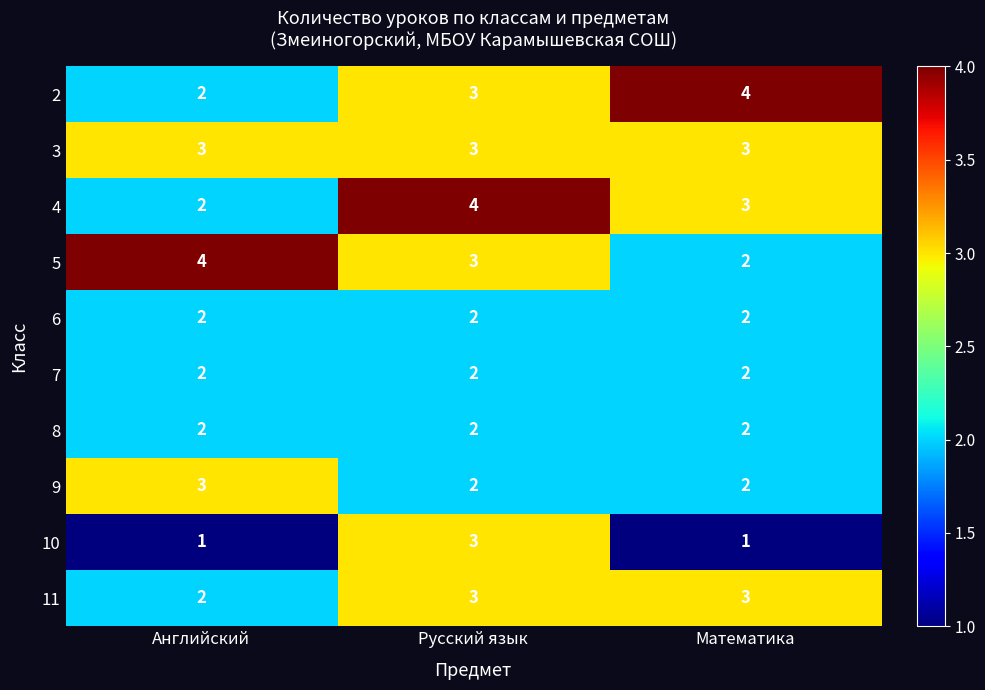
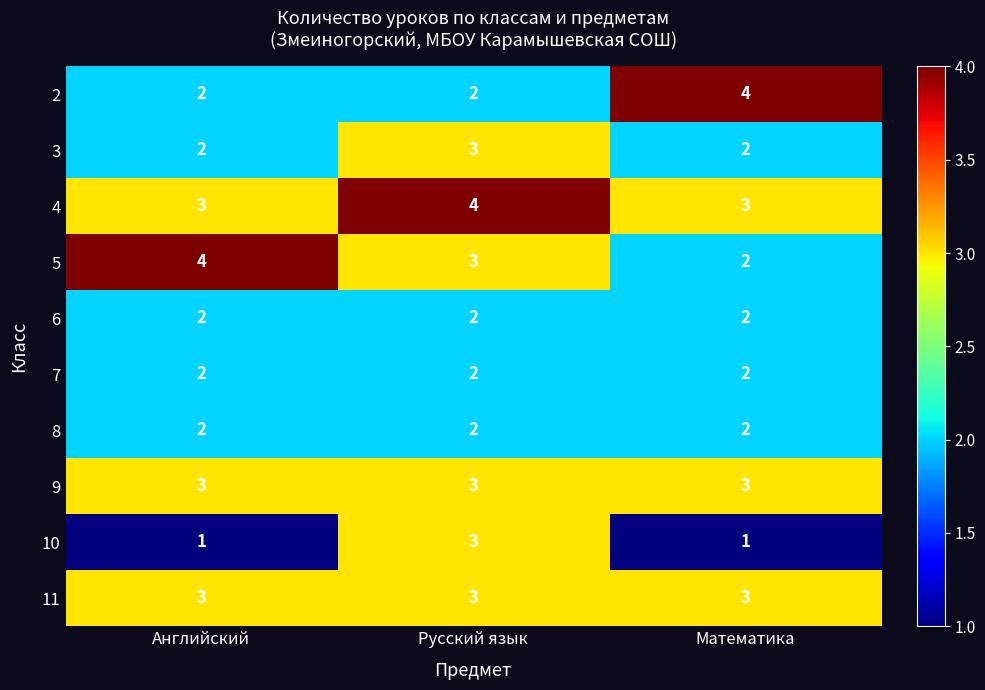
  {
    "2": {
      "Английский": 2,
-     "Русский язык": 3,
+     "Русский язык": 2,
      "Математика": 4
    },
    "3": {
-     "Английский": 3,
+     "Английский": 2,
      "Русский язык": 3,
-     "Математика": 3
+     "Математика": 2
    },
    "4": {
-     "Английский": 2,
+     "Английский": 3,
      "Русский язык": 4,
      "Математика": 3
    },
    "5": {
      "Английский": 4,
      "Русский язык": 3,
      "Математика": 2
    },
    "6": {
      "Английский": 2,
      "Русский язык": 2,
      "Математика": 2
    },
    "7": {
      "Английский": 2,
      "Русский язык": 2,
      "Математика": 2
    },
    "8": {
      "Английский": 2,
      "Русский язык": 2,
      "Математика": 2
    },
    "9": {
      "Английский": 3,
-     "Русский язык": 2,
-     "Математика": 2
+     "Русский язык": 3,
+     "Математика": 3
    },
    "10": {
      "Английский": 1,
      "Русский язык": 3,
      "Математика": 1
    },
    "11": {
-     "Английский": 2,
+     "Английский": 3,
      "Русский язык": 3,
      "Математика": 3
    }
  }
